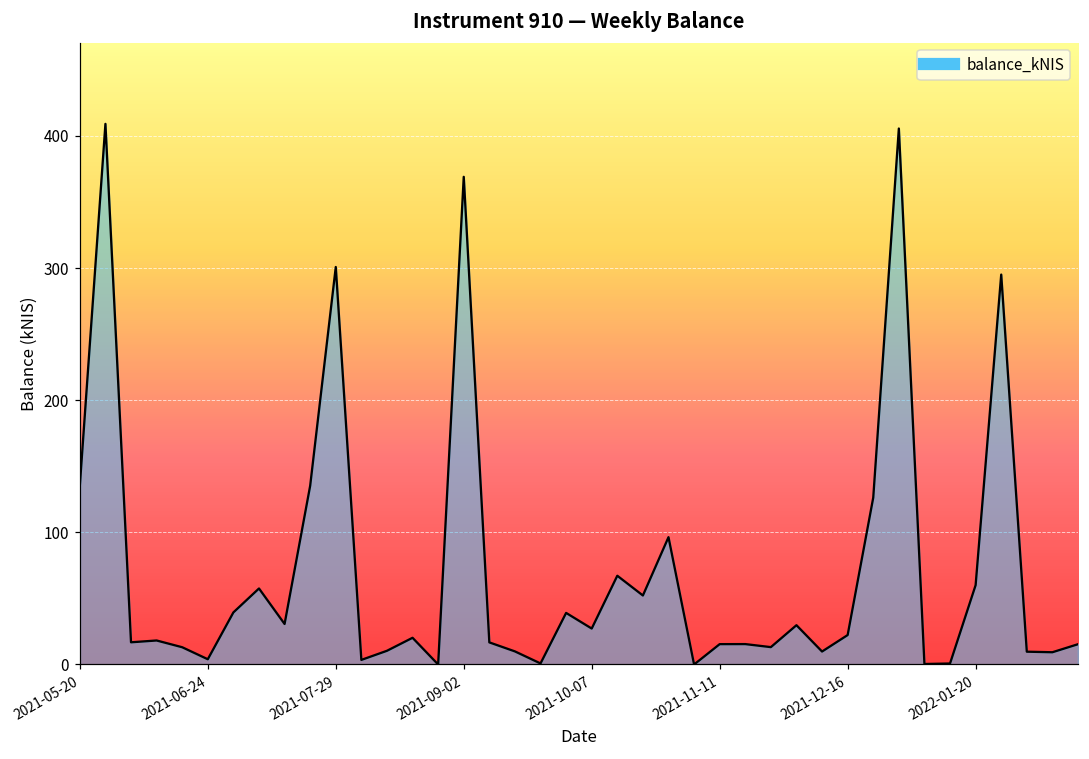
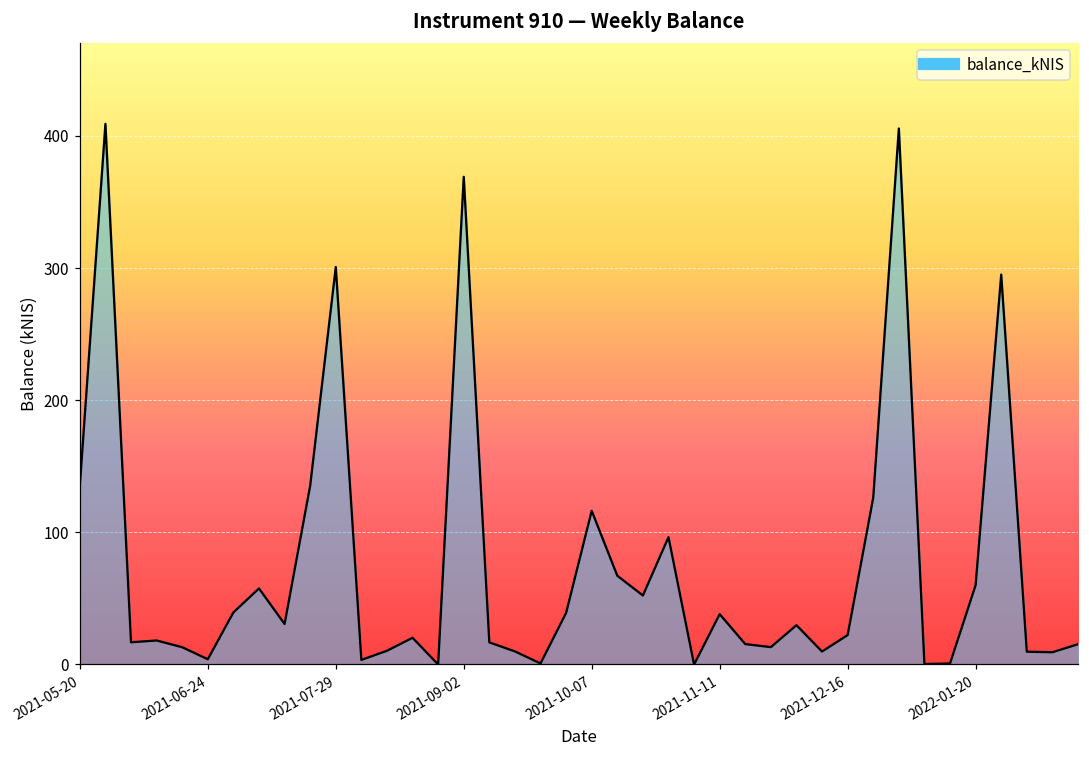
  {
    "2021-05-20": 135,
    "2021-06-24": 4,
    "2021-07-29": 301,
    "2021-09-02": 369,
-   "2021-10-07": 27,
-   "2021-11-11": 15,
+   "2021-10-07": 116,
+   "2021-11-11": 38,
    "2021-12-16": 22,
    "2022-01-20": 60
  }
